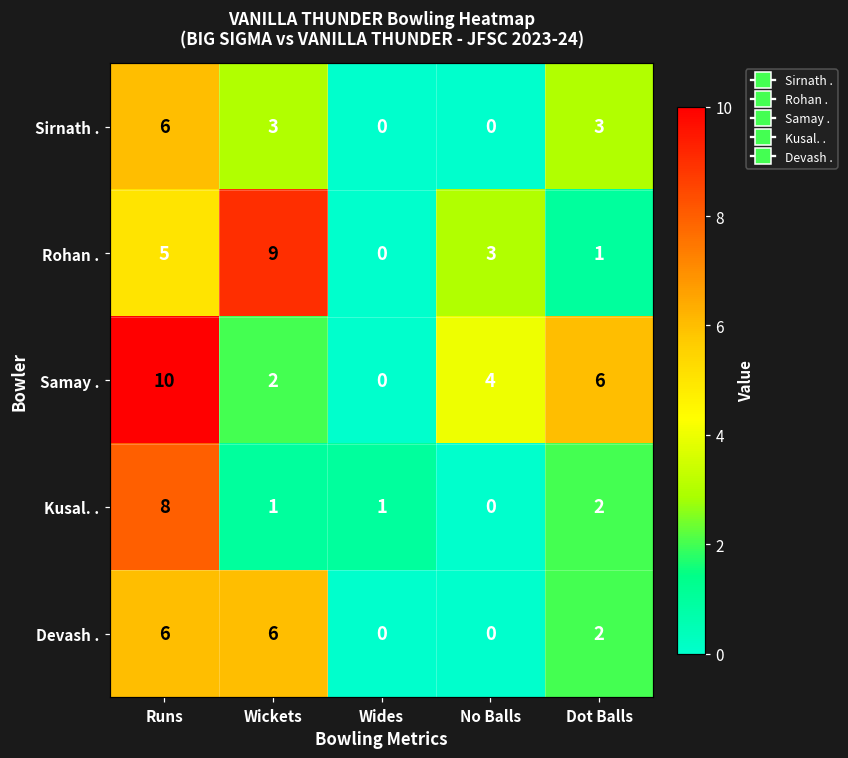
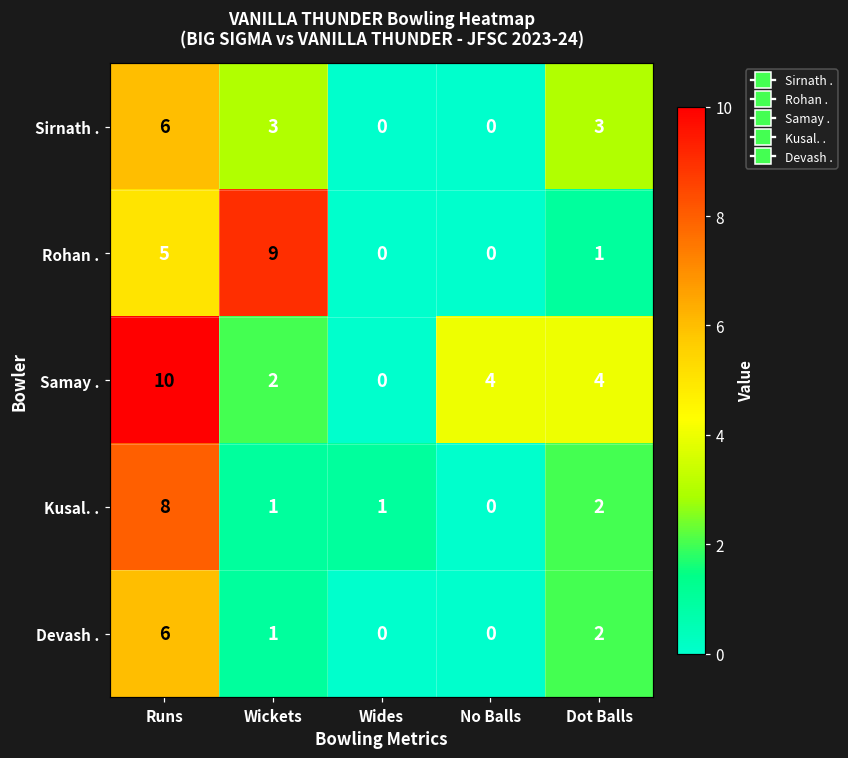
  {
    "Sirnath .": {
      "Runs": 6,
      "Wickets": 3,
      "Wides": 0,
      "No Balls": 0,
      "Dot Balls": 3
    },
    "Rohan .": {
      "Runs": 5,
      "Wickets": 9,
      "Wides": 0,
-     "No Balls": 3,
+     "No Balls": 0,
      "Dot Balls": 1
    },
    "Samay .": {
      "Runs": 10,
      "Wickets": 2,
      "Wides": 0,
      "No Balls": 4,
-     "Dot Balls": 6
+     "Dot Balls": 4
    },
    "Kusal. .": {
      "Runs": 8,
      "Wickets": 1,
      "Wides": 1,
      "No Balls": 0,
      "Dot Balls": 2
    },
    "Devash .": {
      "Runs": 6,
-     "Wickets": 6,
+     "Wickets": 1,
      "Wides": 0,
      "No Balls": 0,
      "Dot Balls": 2
    }
  }
